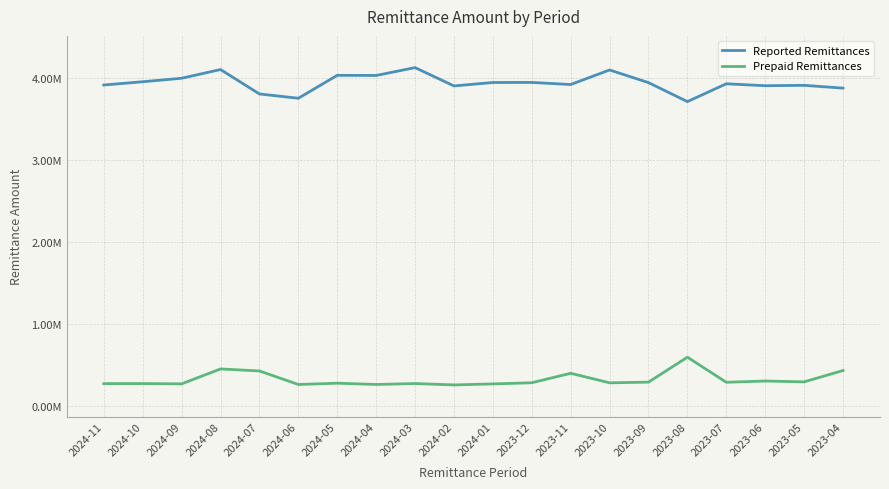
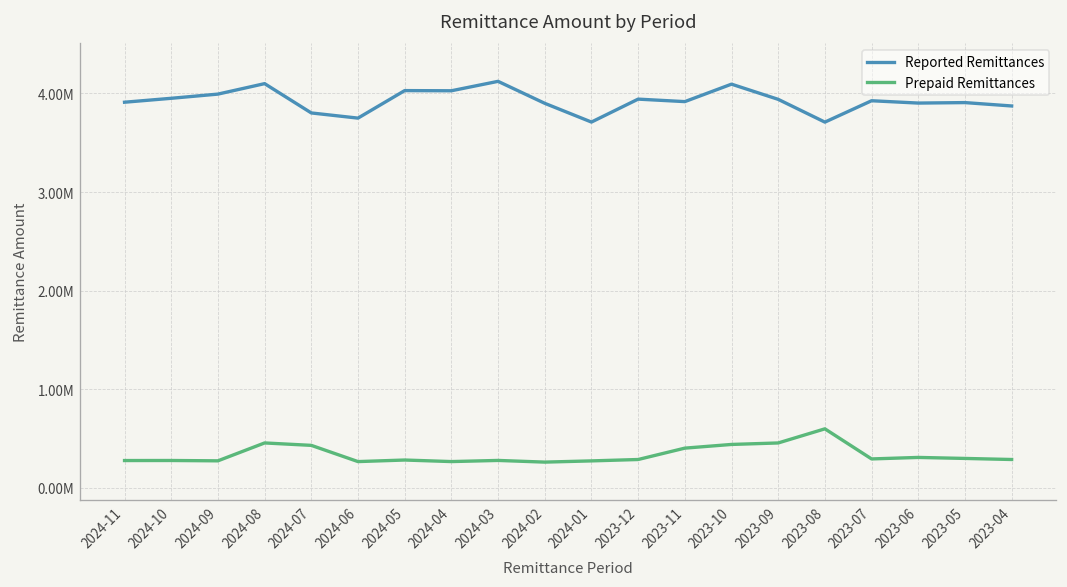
  {
    "Reported Remittances": {
      "2024-11": 3900000,
      "2024-10": 4000000,
      "2024-09": 4000000,
      "2024-08": 4100000,
      "2024-07": 3800000,
      "2024-06": 3700000,
      "2024-05": 4000000,
      "2024-04": 4000000,
      "2024-03": 4100000,
      "2024-02": 3900000,
-     "2024-01": 3900000,
+     "2024-01": 3700000,
      "2023-12": 3900000,
      "2023-11": 3900000,
      "2023-10": 4100000,
      "2023-09": 3900000,
      "2023-08": 3700000,
      "2023-07": 3900000,
      "2023-06": 3900000,
      "2023-05": 3900000,
      "2023-04": 3900000
    },
    "Prepaid Remittances": {
      "2024-11": 300000,
      "2024-10": 300000,
      "2024-09": 300000,
      "2024-08": 500000,
      "2024-07": 400000,
      "2024-06": 300000,
      "2024-05": 300000,
      "2024-04": 300000,
      "2024-03": 300000,
      "2024-02": 300000,
      "2024-01": 300000,
      "2023-12": 300000,
      "2023-11": 400000,
-     "2023-10": 300000,
-     "2023-09": 300000,
+     "2023-10": 400000,
+     "2023-09": 500000,
      "2023-08": 600000,
      "2023-07": 300000,
      "2023-06": 300000,
      "2023-05": 300000,
-     "2023-04": 400000
+     "2023-04": 300000
    }
  }
